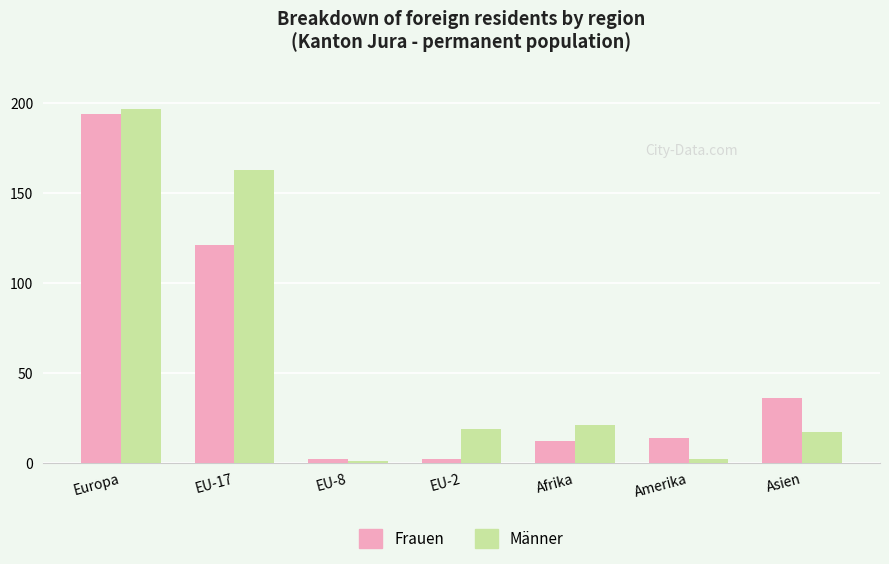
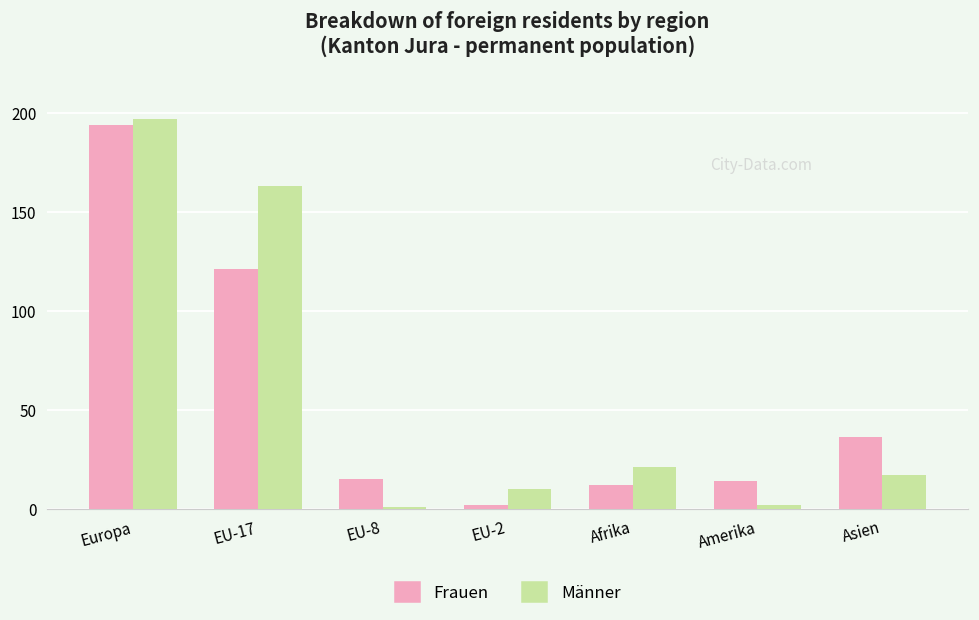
  {
    "Frauen": {
      "Europa": 194,
      "EU-17": 121,
-     "EU-8": 2,
+     "EU-8": 15,
      "EU-2": 2,
      "Afrika": 12,
      "Amerika": 14,
      "Asien": 36
    },
    "Männer": {
      "Europa": 197,
      "EU-17": 163,
-     "EU-2": 19,
+     "EU-2": 10,
      "Afrika": 21,
      "Amerika": 2,
      "Asien": 17
    }
  }
